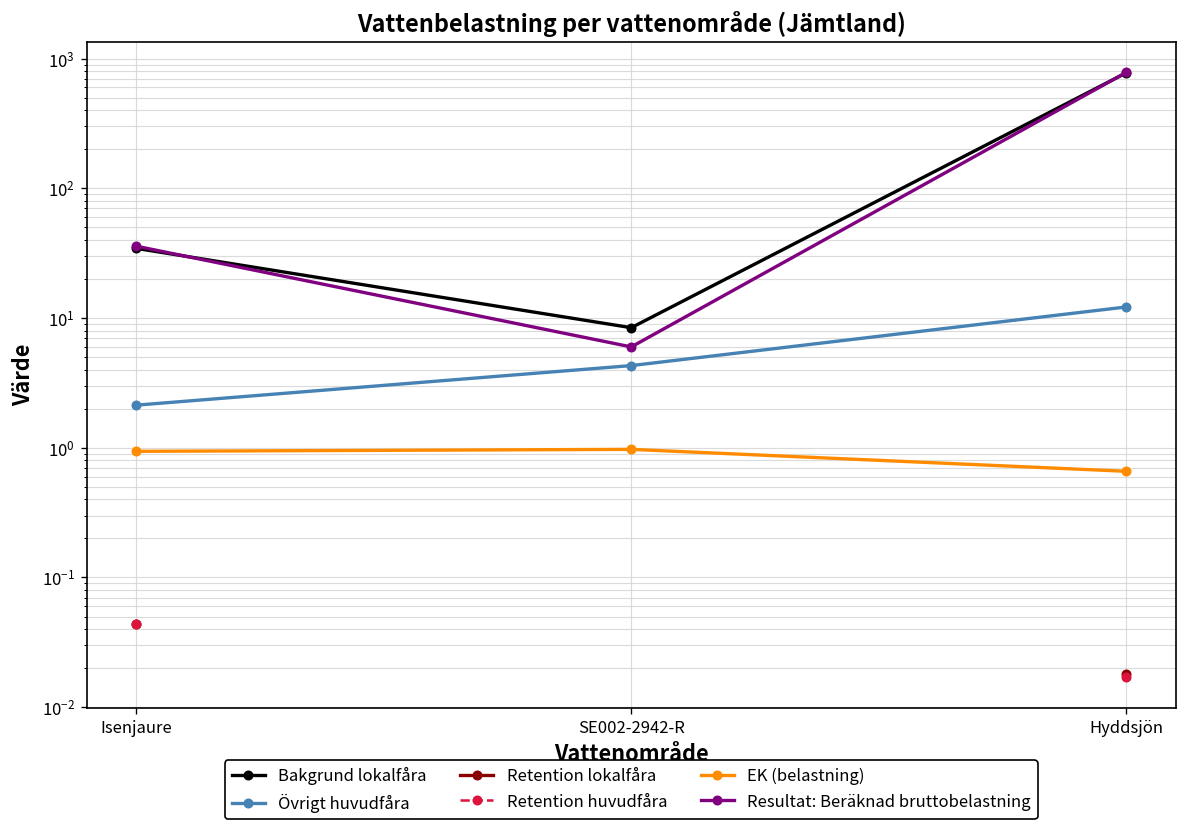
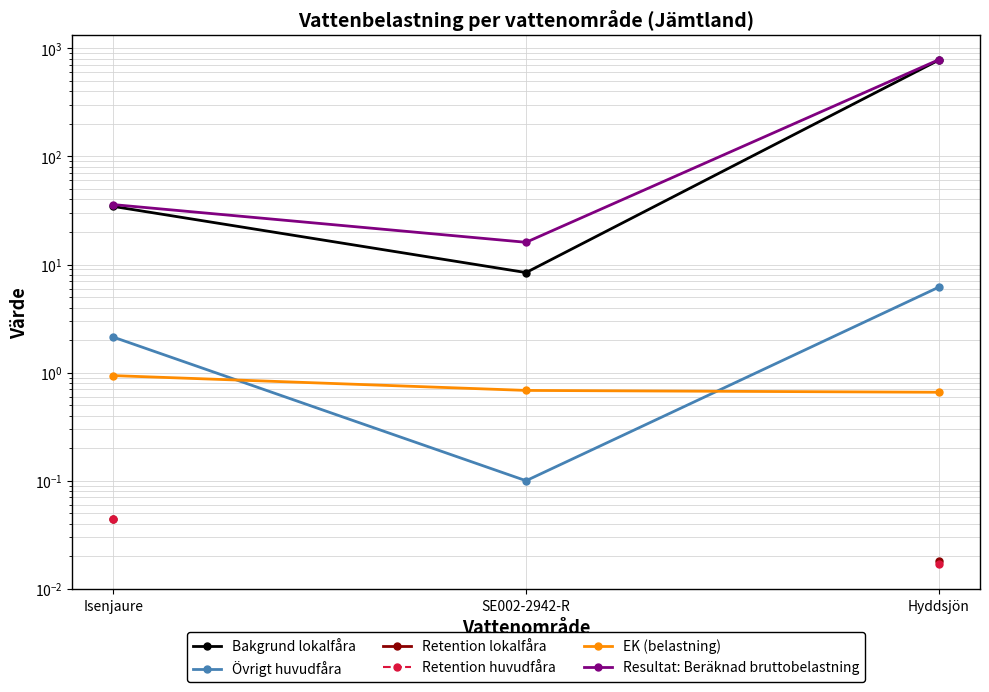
  {
    "Bakgrund lokalfåra": {
      "SE002-2942-R": 8
    },
    "Övrigt huvudfåra": {
      "Isenjaure": 2.1,
-     "SE002-2942-R": 4.3,
-     "Hyddsjön": 12
+     "SE002-2942-R": 0.1,
+     "Hyddsjön": 6
    },
    "Retention lokalfåra": {
      "Hyddsjön": 0.018
    },
    "Retention huvudfåra": {
      "Hyddsjön": 0.017
    },
    "EK (belastning)": {
      "Isenjaure": 0.9,
-     "SE002-2942-R": 1.0,
+     "SE002-2942-R": 0.7,
      "Hyddsjön": 0.7
    },
    "Resultat: Beräknad bruttobelastning": {
-     "SE002-2942-R": 6
+     "SE002-2942-R": 16
    }
  }
